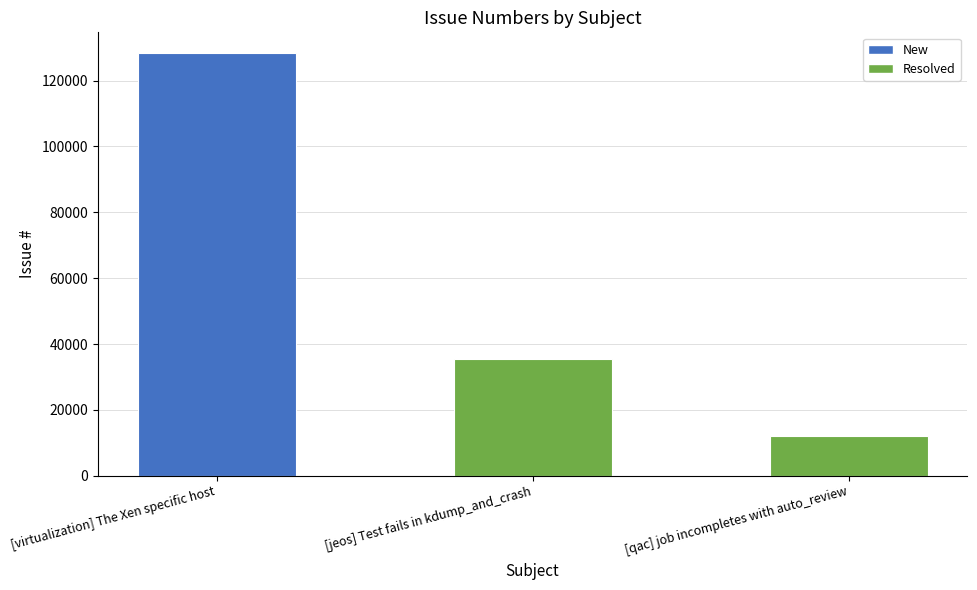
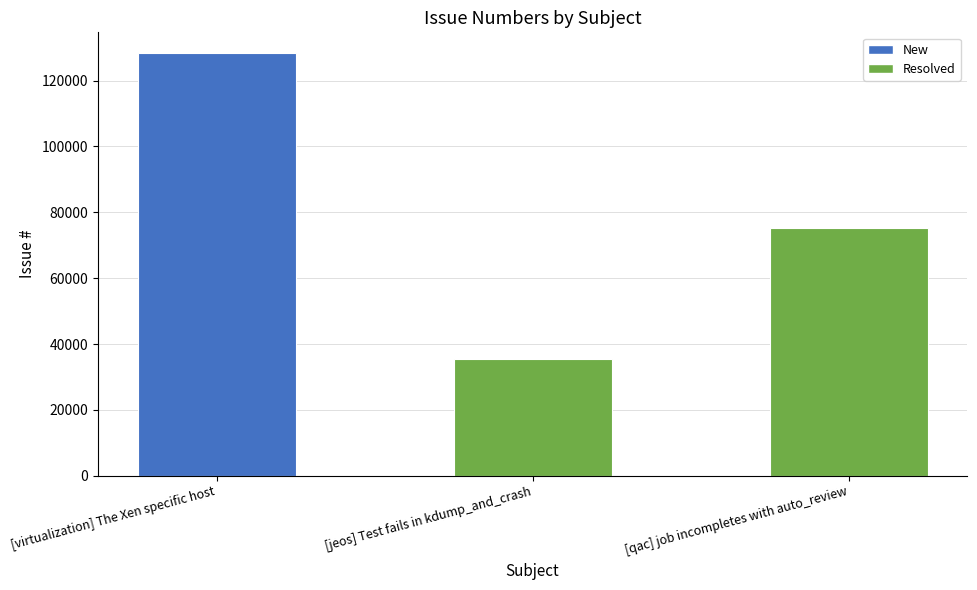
  {
    "[virtualization] The Xen specific host": 128000,
    "[jeos] Test fails in kdump_and_crash": 35000,
-   "[qac] job incompletes with auto_review": 12000
+   "[qac] job incompletes with auto_review": 75000
  }
